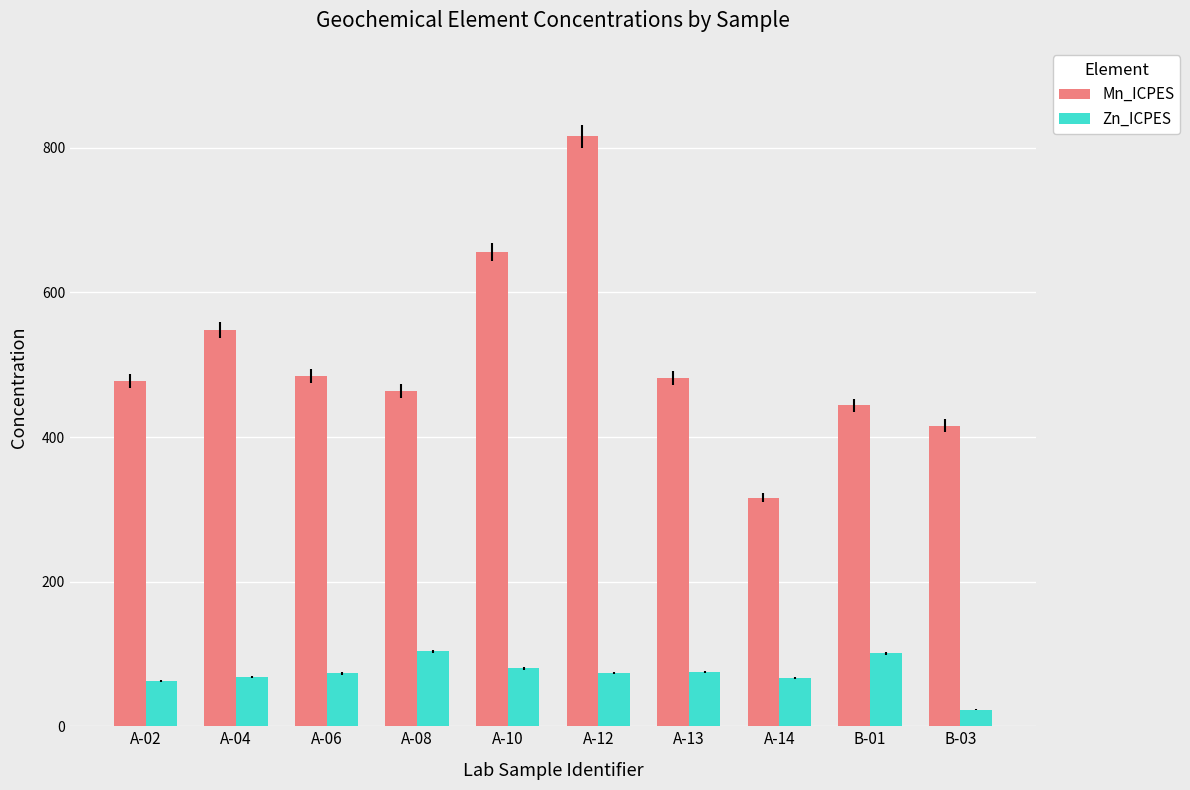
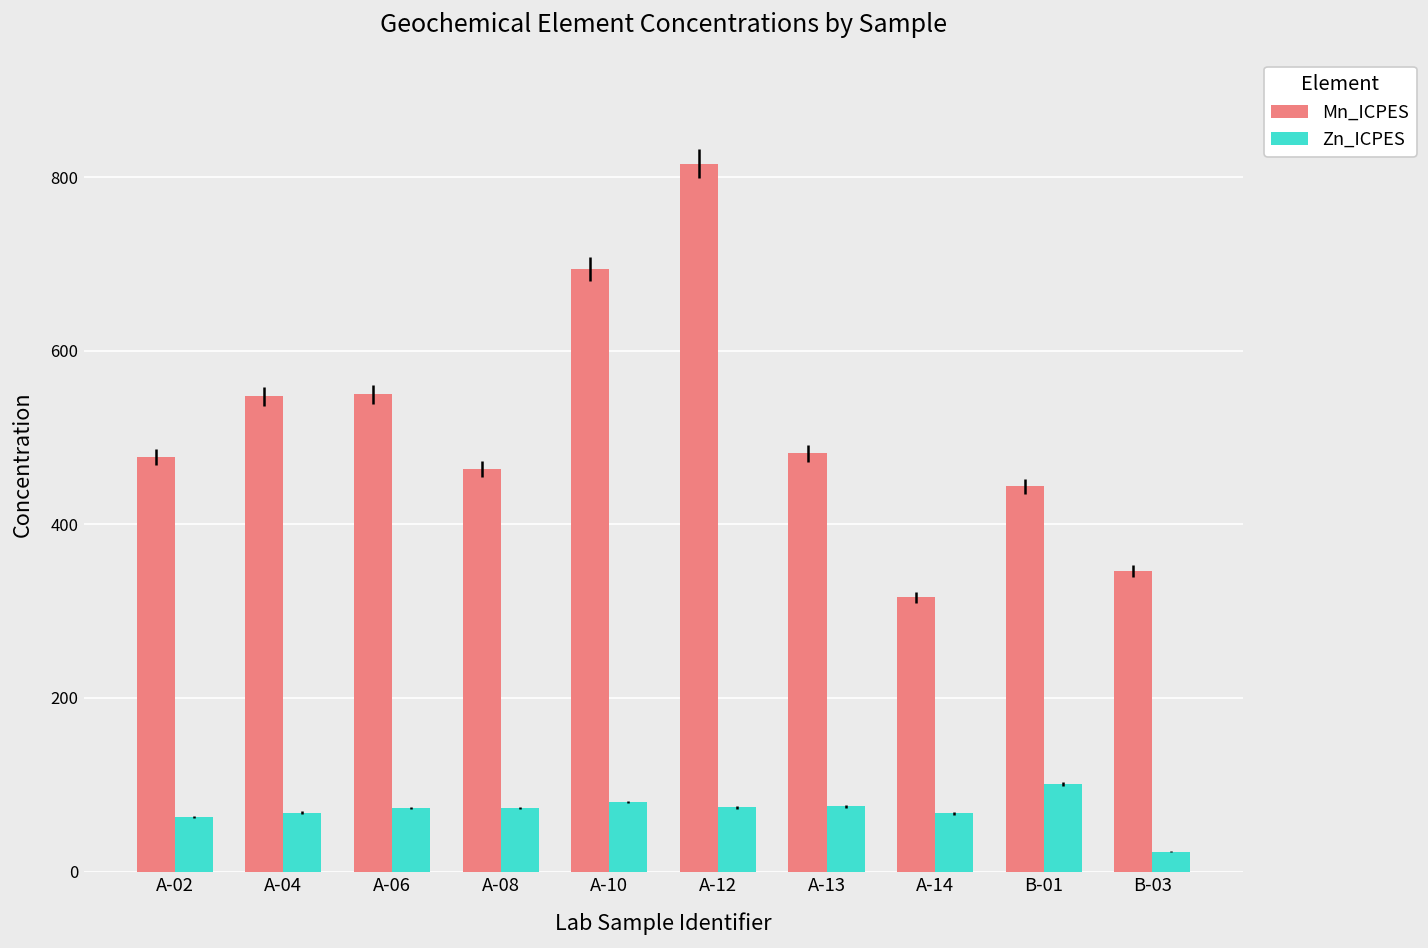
  {
    "Mn_ICPES": {
      "A-02": 480,
      "A-04": 550,
-     "A-06": 480,
+     "A-06": 550,
      "A-08": 460,
-     "A-10": 660,
+     "A-10": 690,
      "A-12": 820,
      "A-13": 480,
      "A-14": 320,
      "B-01": 440,
-     "B-03": 420
+     "B-03": 350
    },
    "Zn_ICPES": {
      "A-02": 60,
      "A-04": 70,
      "A-06": 70,
-     "A-08": 100,
+     "A-08": 70,
      "A-10": 80,
      "A-12": 70,
      "A-13": 80,
      "A-14": 70,
      "B-01": 100,
      "B-03": 20
    }
  }
